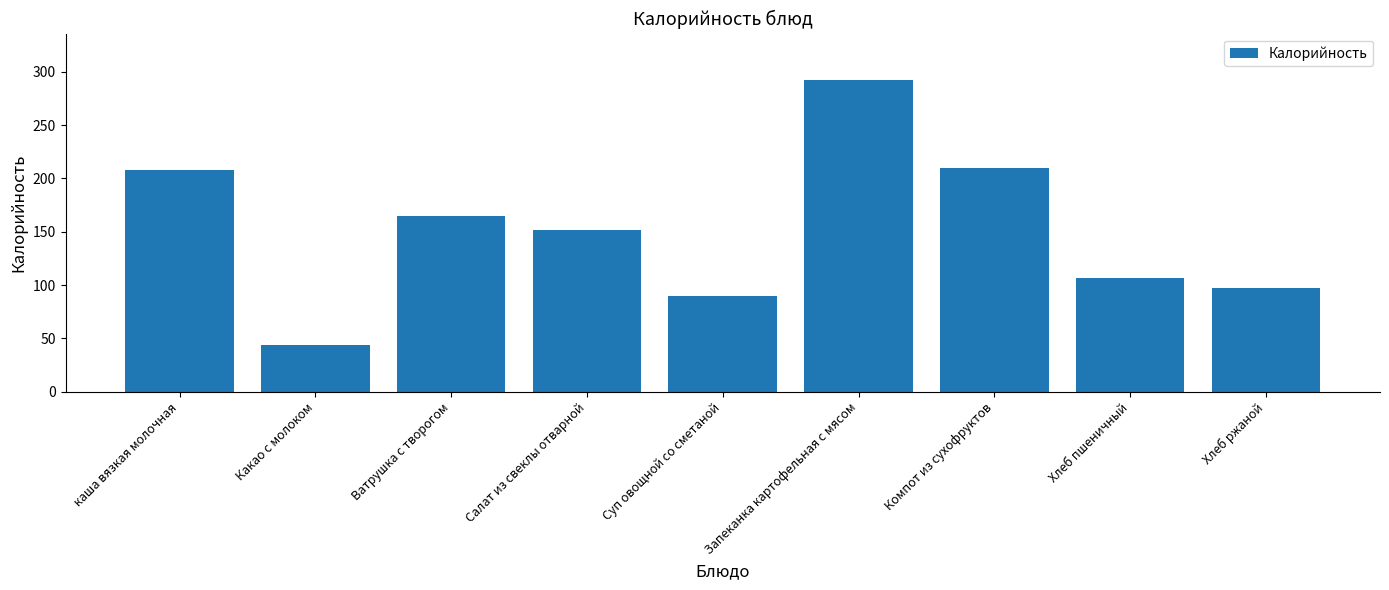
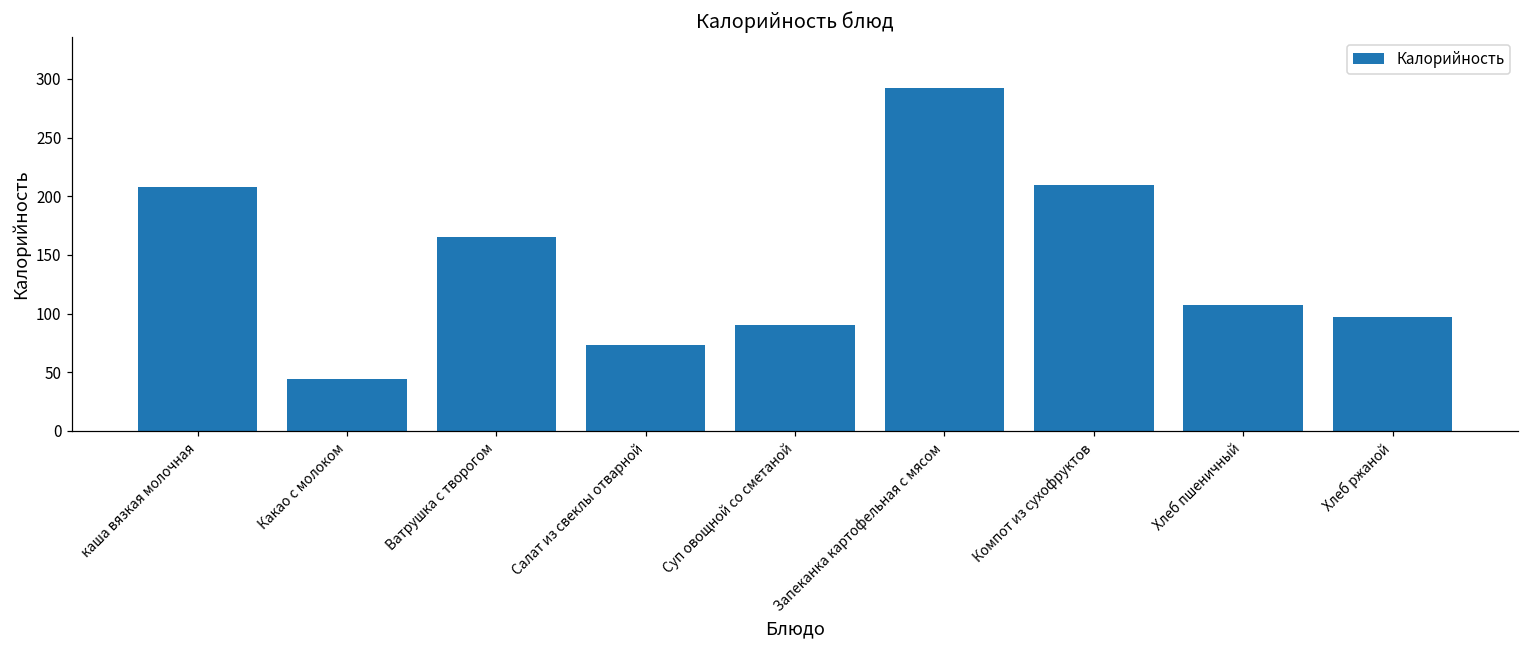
  {
    "каша вязкая молочная": 208,
    "Какао с молоком": 44,
    "Ватрушка с творогом": 165,
-   "Салат из свеклы отварной": 152,
+   "Салат из свеклы отварной": 73,
    "Суп овощной со сметаной": 90,
    "Запеканка картофельная с мясом": 292,
    "Компот из сухофруктов": 210,
    "Хлеб пшеничный": 107,
    "Хлеб ржаной": 97
  }
